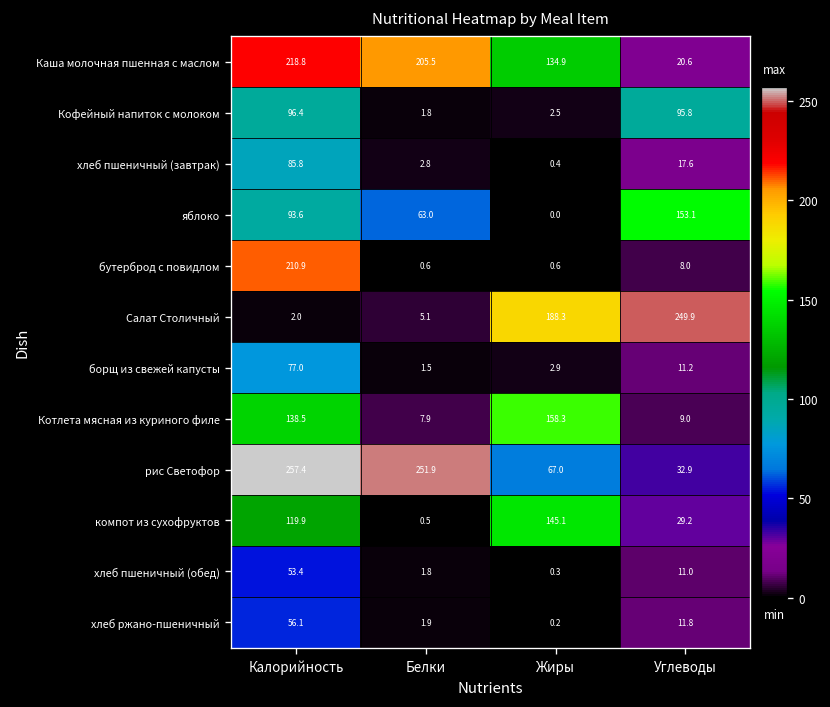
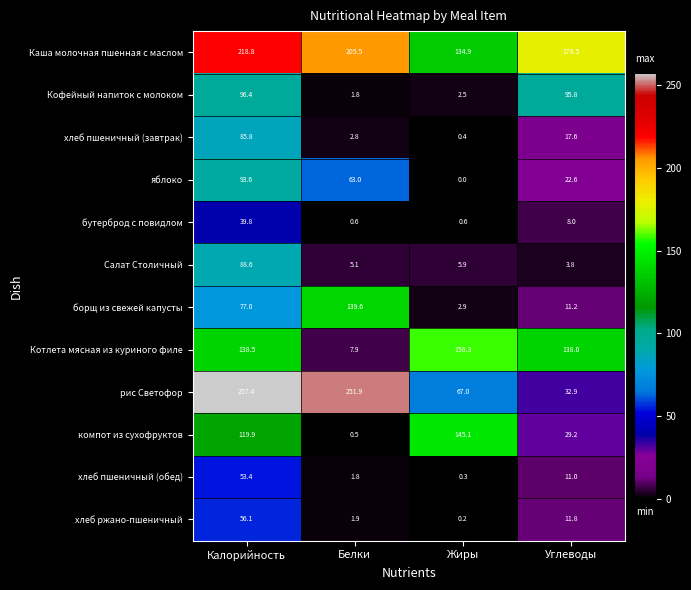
  {
    "Каша молочная пшенная с маслом": {
      "Калорийность": 218.8,
      "Белки": 205.5,
      "Жиры": 134.9,
-     "Углеводы": 20.6
+     "Углеводы": 178.5
    },
    "Кофейный напиток с молоком": {
      "Калорийность": 96.4,
      "Белки": 1.8,
      "Жиры": 2.5,
      "Углеводы": 95.8
    },
    "хлеб пшеничный (завтрак)": {
      "Калорийность": 85.8,
      "Белки": 2.8,
      "Жиры": 0.4,
      "Углеводы": 17.6
    },
    "яблоко": {
      "Калорийность": 93.6,
      "Белки": 63.0,
      "Жиры": 0.0,
-     "Углеводы": 153.1
+     "Углеводы": 22.6
    },
    "бутерброд с повидлом": {
-     "Калорийность": 210.9,
+     "Калорийность": 39.8,
      "Белки": 0.6,
      "Жиры": 0.6,
      "Углеводы": 8.0
    },
    "Салат Столичный": {
-     "Калорийность": 2.0,
+     "Калорийность": 88.6,
      "Белки": 5.1,
-     "Жиры": 188.3,
-     "Углеводы": 249.9
+     "Жиры": 5.9,
+     "Углеводы": 3.8
    },
    "борщ из свежей капусты": {
      "Калорийность": 77.0,
-     "Белки": 1.5,
+     "Белки": 139.6,
      "Жиры": 2.9,
      "Углеводы": 11.2
    },
    "Котлета мясная из куриного филе": {
      "Калорийность": 138.5,
      "Белки": 7.9,
      "Жиры": 158.3,
-     "Углеводы": 9.0
+     "Углеводы": 138.0
    },
    "рис Светофор": {
      "Калорийность": 257.4,
      "Белки": 251.9,
      "Жиры": 67.0,
      "Углеводы": 32.9
    },
    "компот из сухофруктов": {
      "Калорийность": 119.9,
      "Белки": 0.5,
      "Жиры": 145.1,
      "Углеводы": 29.2
    },
    "хлеб пшеничный (обед)": {
      "Калорийность": 53.4,
      "Белки": 1.8,
      "Жиры": 0.3,
      "Углеводы": 11.0
    },
    "хлеб ржано-пшеничный": {
      "Калорийность": 56.1,
      "Белки": 1.9,
      "Жиры": 0.2,
      "Углеводы": 11.8
    }
  }
